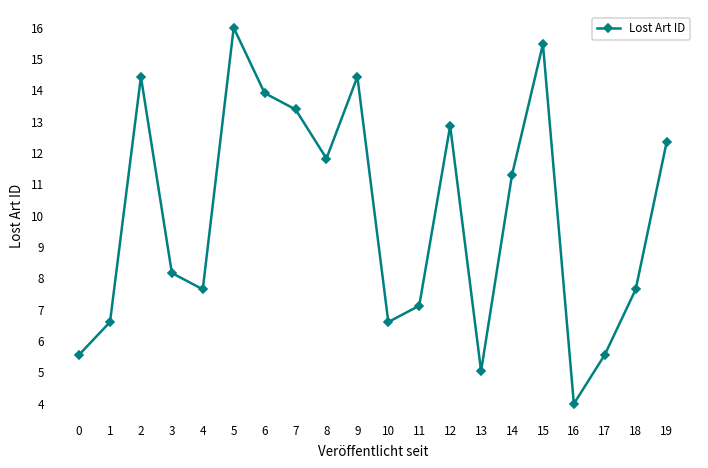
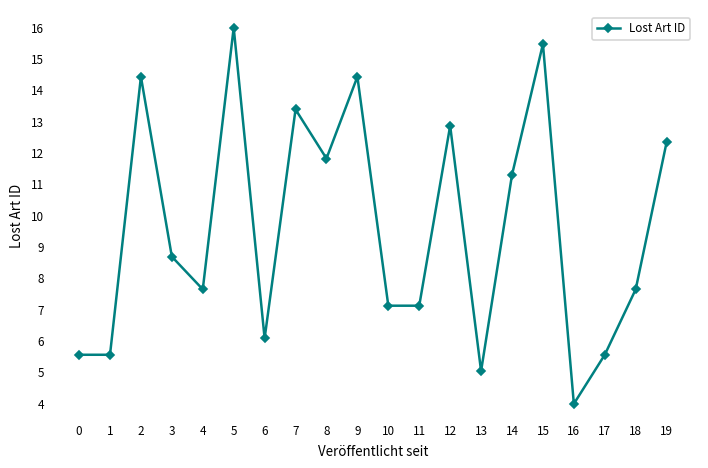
  {
    "0": 5.6,
-   "1": 6.6,
+   "1": 5.6,
    "2": 14.4,
-   "3": 8.2,
+   "3": 8.7,
    "4": 7.7,
    "5": 16.0,
-   "6": 13.9,
+   "6": 6.1,
    "7": 13.4,
    "8": 11.8,
    "9": 14.4,
-   "10": 6.6,
+   "10": 7.1,
    "11": 7.1,
    "12": 12.9,
    "13": 5.0,
    "14": 11.3,
    "15": 15.5,
    "16": 4.0,
    "17": 5.6,
    "18": 7.7,
    "19": 12.3
  }
